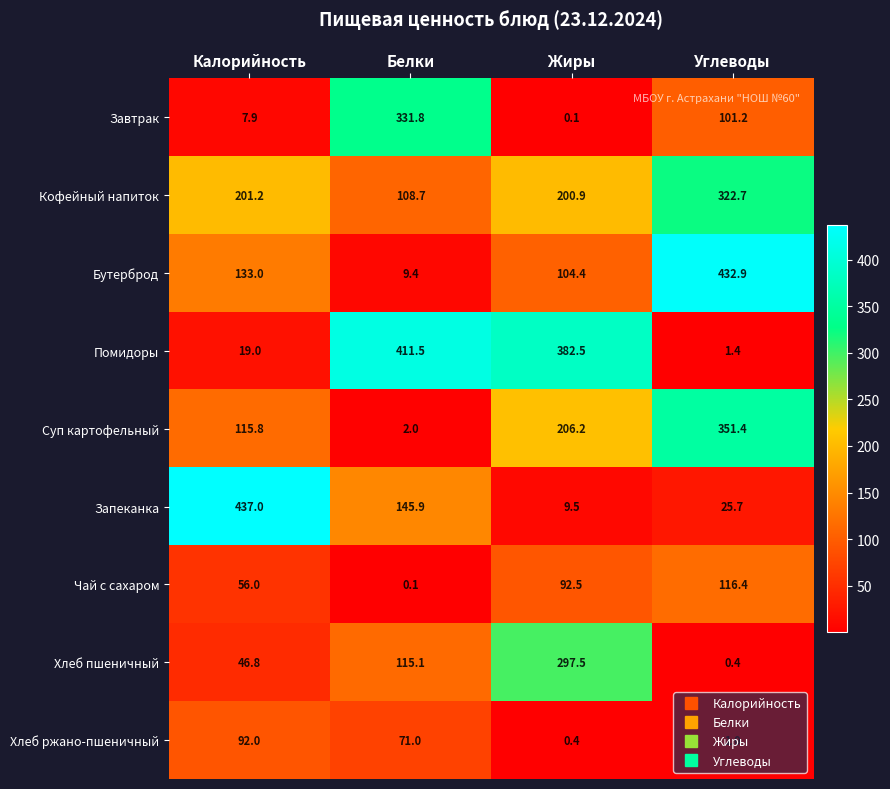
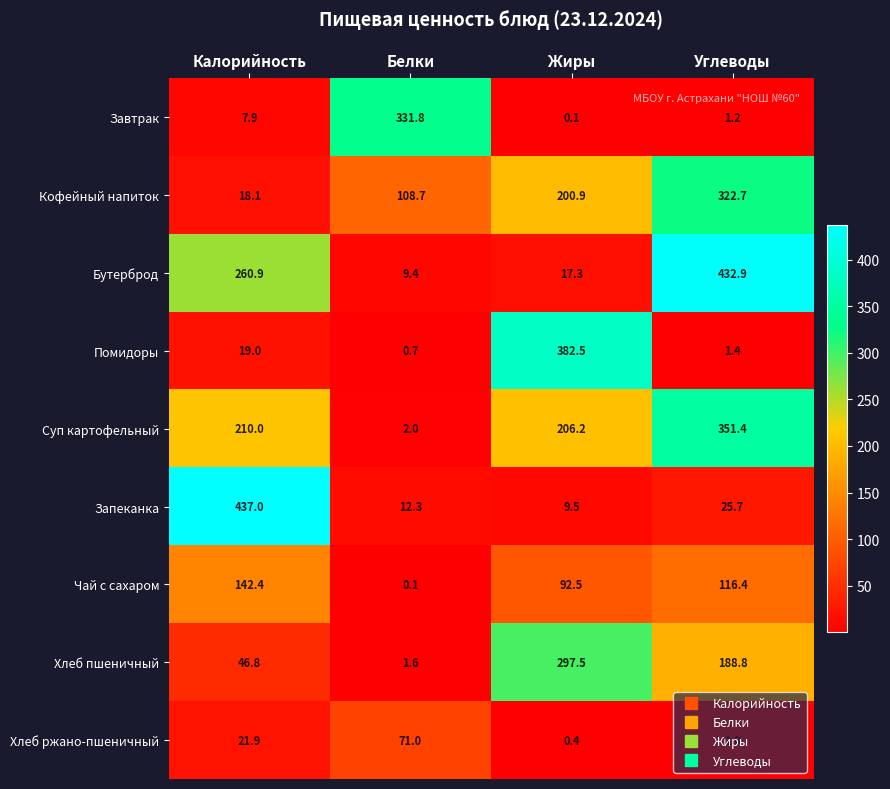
  {
    "Завтрак": {
      "Калорийность": 7.9,
      "Белки": 331.8,
      "Жиры": 0.1,
-     "Углеводы": 101.2
+     "Углеводы": 1.2
    },
    "Кофейный напиток": {
-     "Калорийность": 201.2,
+     "Калорийность": 18.1,
      "Белки": 108.7,
      "Жиры": 200.9,
      "Углеводы": 322.7
    },
    "Бутерброд": {
-     "Калорийность": 133.0,
+     "Калорийность": 260.9,
      "Белки": 9.4,
-     "Жиры": 104.4,
+     "Жиры": 17.3,
      "Углеводы": 432.9
    },
    "Помидоры": {
      "Калорийность": 19.0,
-     "Белки": 411.5,
+     "Белки": 0.7,
      "Жиры": 382.5,
      "Углеводы": 1.4
    },
    "Суп картофельный": {
-     "Калорийность": 115.8,
+     "Калорийность": 210.0,
      "Белки": 2.0,
      "Жиры": 206.2,
      "Углеводы": 351.4
    },
    "Запеканка": {
      "Калорийность": 437.0,
-     "Белки": 145.9,
+     "Белки": 12.3,
      "Жиры": 9.5,
      "Углеводы": 25.7
    },
    "Чай с сахаром": {
-     "Калорийность": 56.0,
+     "Калорийность": 142.4,
      "Белки": 0.1,
      "Жиры": 92.5,
      "Углеводы": 116.4
    },
    "Хлеб пшеничный": {
      "Калорийность": 46.8,
-     "Белки": 115.1,
+     "Белки": 1.6,
      "Жиры": 297.5,
-     "Углеводы": 0.4
+     "Углеводы": 188.8
    },
    "Хлеб ржано-пшеничный": {
-     "Калорийность": 92.0,
+     "Калорийность": 21.9,
      "Белки": 71.0,
      "Жиры": 0.4
    }
  }
